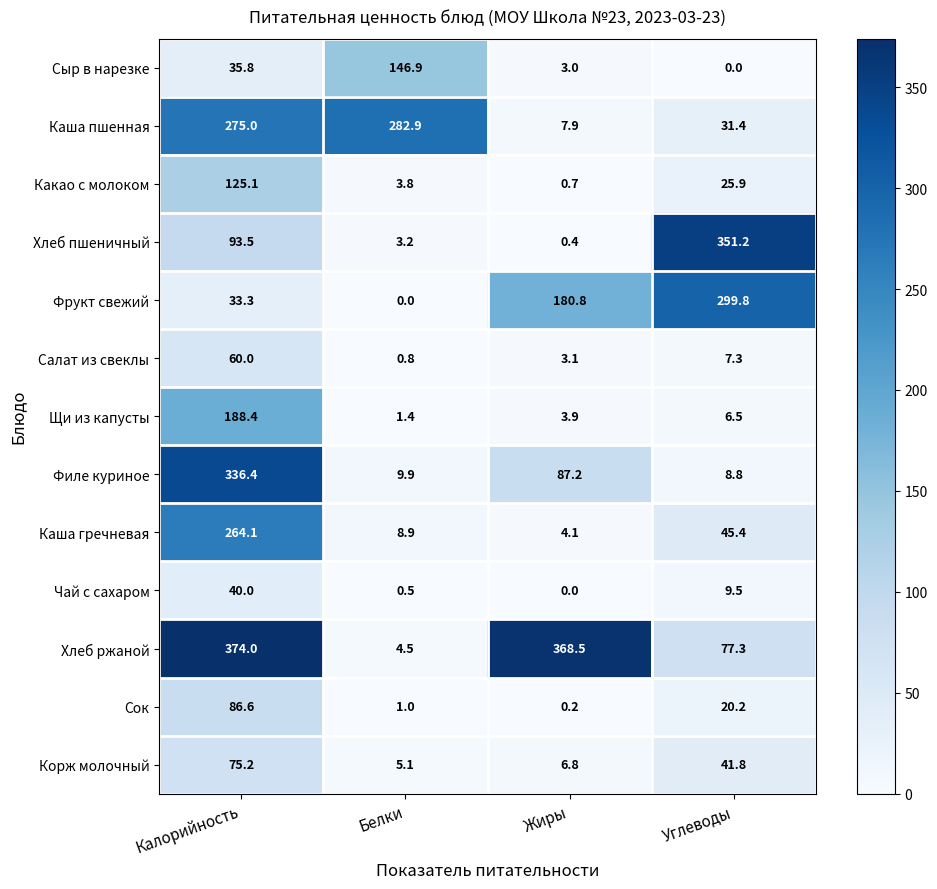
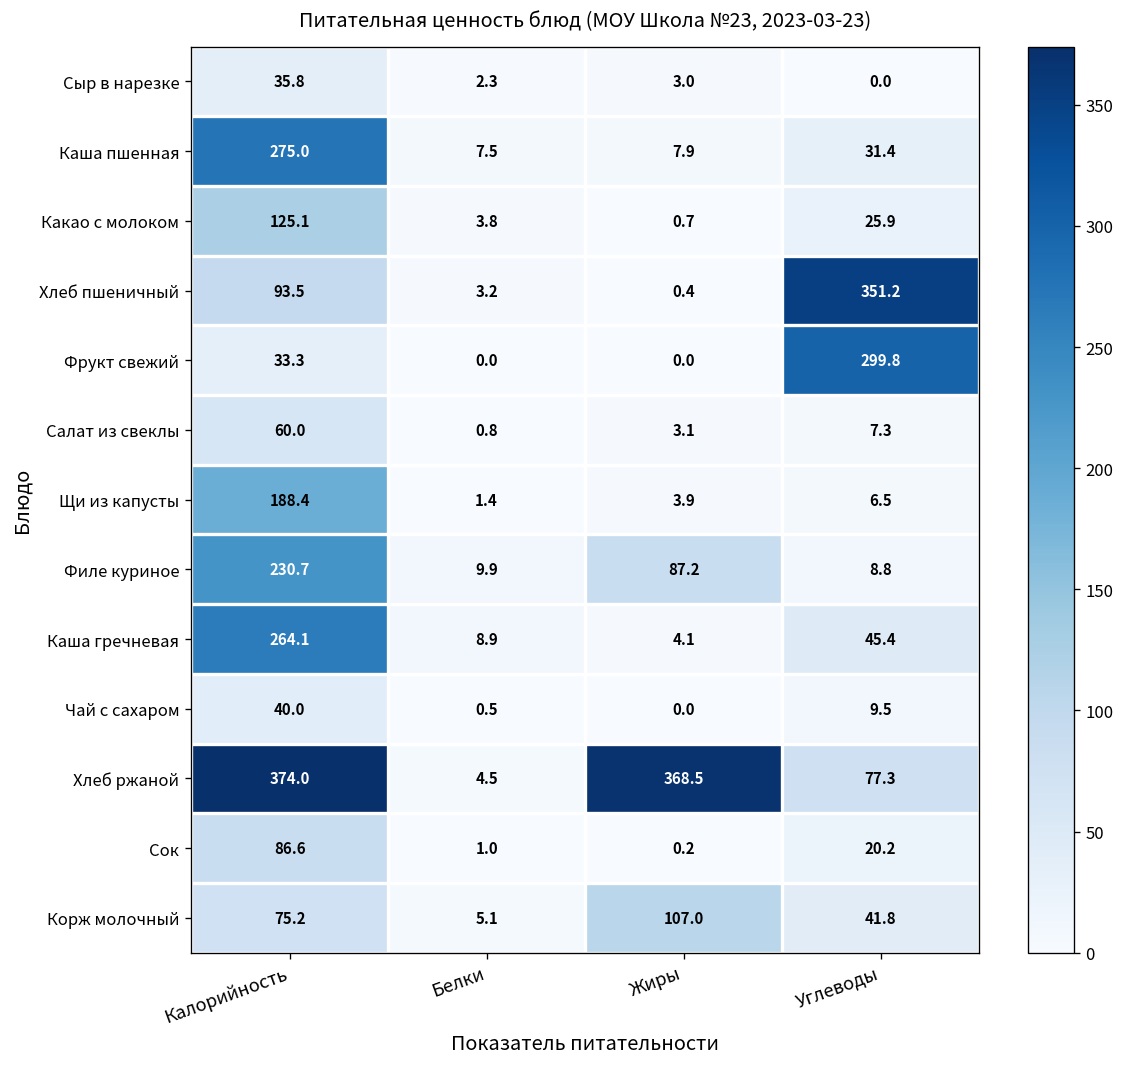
  {
    "Сыр в нарезке": {
      "Калорийность": 35.8,
-     "Белки": 146.9,
+     "Белки": 2.3,
      "Жиры": 3.0,
      "Углеводы": 0.0
    },
    "Каша пшенная": {
      "Калорийность": 275.0,
-     "Белки": 282.9,
+     "Белки": 7.5,
      "Жиры": 7.9,
      "Углеводы": 31.4
    },
    "Какао с молоком": {
      "Калорийность": 125.1,
      "Белки": 3.8,
      "Жиры": 0.7,
      "Углеводы": 25.9
    },
    "Хлеб пшеничный": {
      "Калорийность": 93.5,
      "Белки": 3.2,
      "Жиры": 0.4,
      "Углеводы": 351.2
    },
    "Фрукт свежий": {
      "Калорийность": 33.3,
      "Белки": 0.0,
-     "Жиры": 180.8,
+     "Жиры": 0.0,
      "Углеводы": 299.8
    },
    "Салат из свеклы": {
      "Калорийность": 60.0,
      "Белки": 0.8,
      "Жиры": 3.1,
      "Углеводы": 7.3
    },
    "Щи из капусты": {
      "Калорийность": 188.4,
      "Белки": 1.4,
      "Жиры": 3.9,
      "Углеводы": 6.5
    },
    "Филе куриное": {
-     "Калорийность": 336.4,
+     "Калорийность": 230.7,
      "Белки": 9.9,
      "Жиры": 87.2,
      "Углеводы": 8.8
    },
    "Каша гречневая": {
      "Калорийность": 264.1,
      "Белки": 8.9,
      "Жиры": 4.1,
      "Углеводы": 45.4
    },
    "Чай с сахаром": {
      "Калорийность": 40.0,
      "Белки": 0.5,
      "Жиры": 0.0,
      "Углеводы": 9.5
    },
    "Хлеб ржаной": {
      "Калорийность": 374.0,
      "Белки": 4.5,
      "Жиры": 368.5,
      "Углеводы": 77.3
    },
    "Сок": {
      "Калорийность": 86.6,
      "Белки": 1.0,
      "Жиры": 0.2,
      "Углеводы": 20.2
    },
    "Корж молочный": {
      "Калорийность": 75.2,
      "Белки": 5.1,
-     "Жиры": 6.8,
+     "Жиры": 107.0,
      "Углеводы": 41.8
    }
  }
